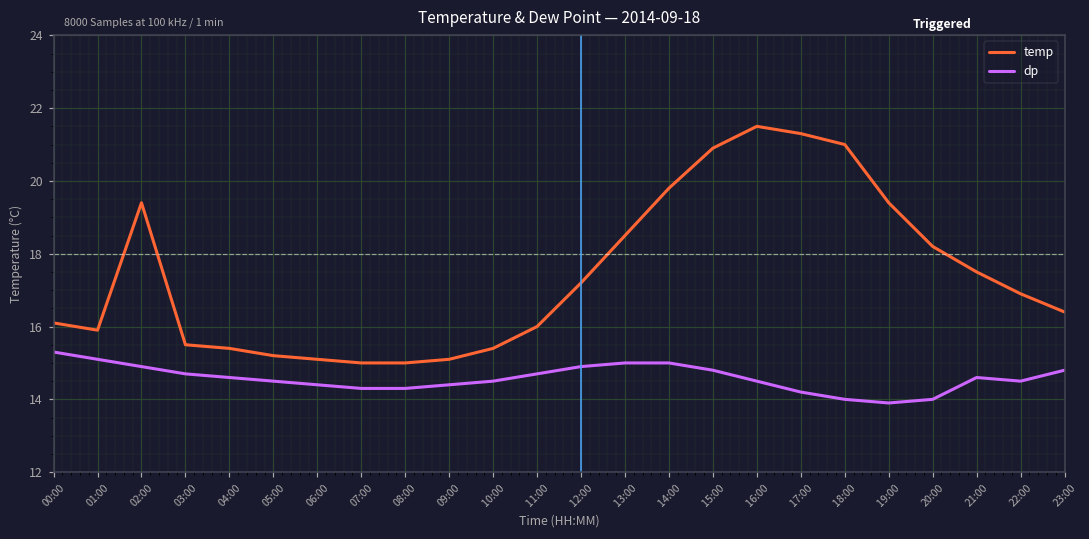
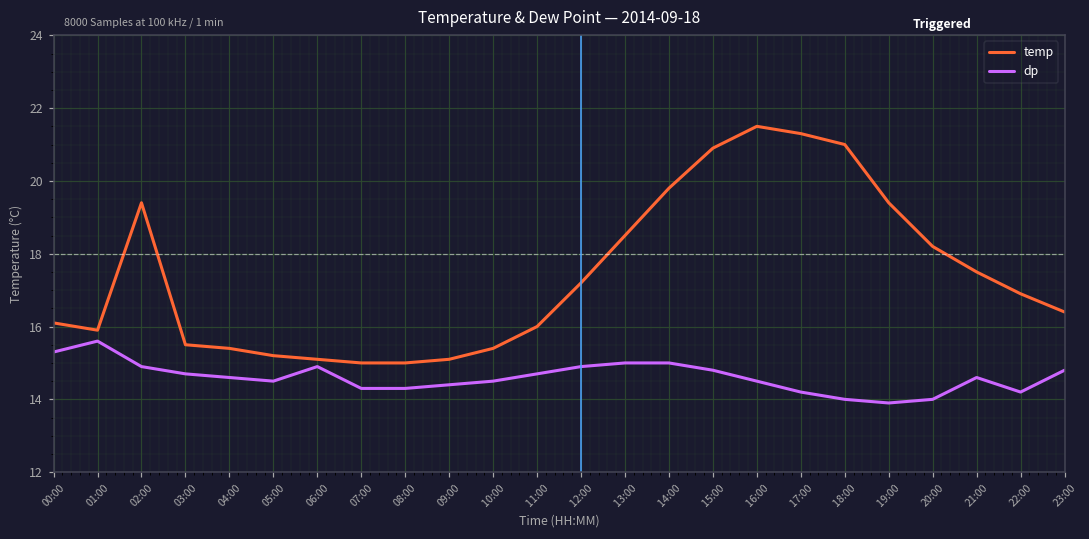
  {
    "temp": {
      "00:00": 16.1,
      "01:00": 15.9,
      "02:00": 19.4,
      "03:00": 15.5,
      "04:00": 15.4,
      "05:00": 15.2,
      "06:00": 15.1,
      "07:00": 15.0,
      "08:00": 15.0,
      "09:00": 15.1,
      "10:00": 15.4,
      "11:00": 16.0,
      "12:00": 17.2,
      "13:00": 18.5,
      "14:00": 19.8,
      "15:00": 20.9,
      "16:00": 21.5,
      "17:00": 21.3,
      "18:00": 21.0,
      "19:00": 19.4,
      "20:00": 18.2,
      "21:00": 17.5,
      "22:00": 16.9,
      "23:00": 16.4
    },
    "dp": {
      "00:00": 15.3,
-     "01:00": 15.1,
+     "01:00": 15.6,
      "02:00": 14.9,
      "03:00": 14.7,
      "04:00": 14.6,
      "05:00": 14.5,
-     "06:00": 14.4,
+     "06:00": 14.9,
      "07:00": 14.3,
      "08:00": 14.3,
      "09:00": 14.4,
      "10:00": 14.5,
      "11:00": 14.7,
      "12:00": 14.9,
      "13:00": 15.0,
      "14:00": 15.0,
      "15:00": 14.8,
      "16:00": 14.5,
      "17:00": 14.2,
      "18:00": 14.0,
      "19:00": 13.9,
      "20:00": 14.0,
      "21:00": 14.6,
-     "22:00": 14.5,
+     "22:00": 14.2,
      "23:00": 14.8
    }
  }
